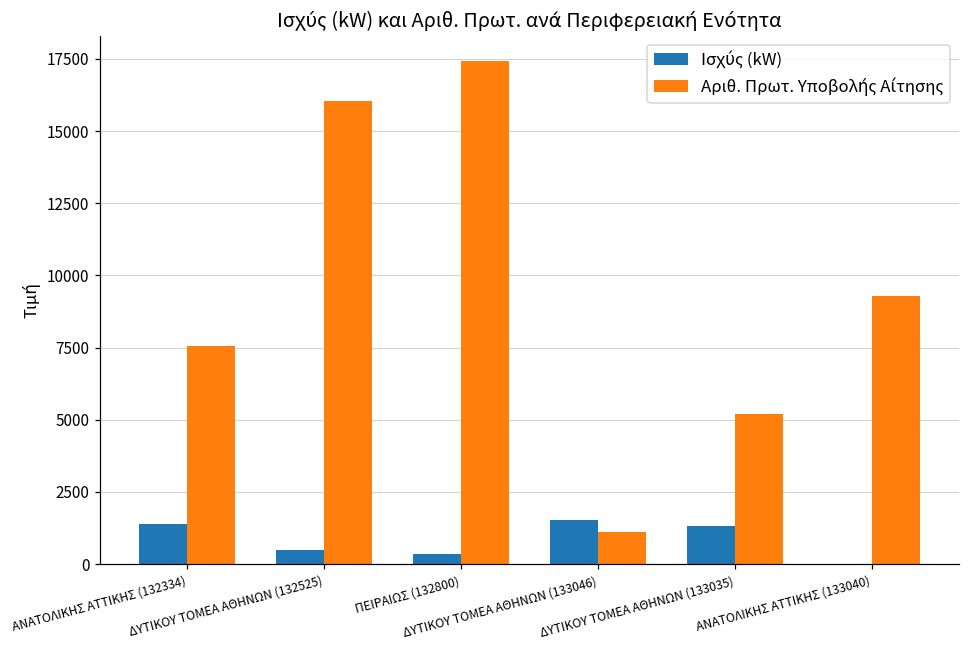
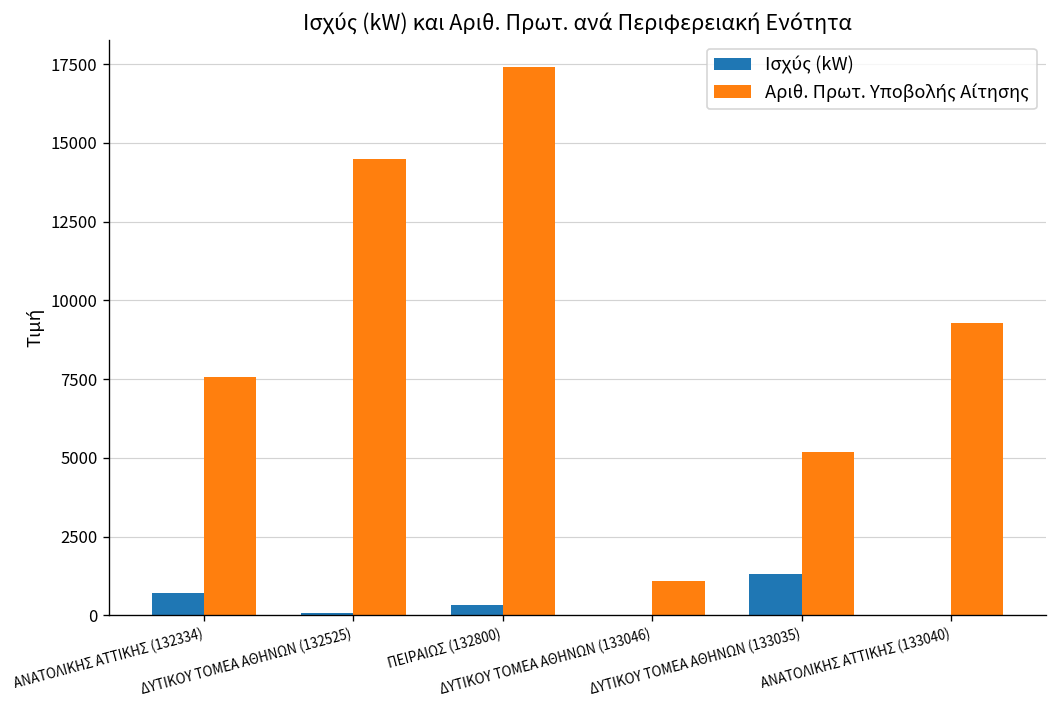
  {
    "Ισχύς (kW)": {
-     "ΑΝΑΤΟΛΙΚΗΣ ΑΤΤΙΚΗΣ (132334)": 1400,
-     "ΔΥΤΙΚΟΥ ΤΟΜΕΑ ΑΘΗΝΩΝ (132525)": 500,
+     "ΑΝΑΤΟΛΙΚΗΣ ΑΤΤΙΚΗΣ (132334)": 700,
+     "ΔΥΤΙΚΟΥ ΤΟΜΕΑ ΑΘΗΝΩΝ (132525)": 100,
      "ΠΕΙΡΑΙΩΣ (132800)": 300,
-     "ΔΥΤΙΚΟΥ ΤΟΜΕΑ ΑΘΗΝΩΝ (133046)": 1500,
+     "ΔΥΤΙΚΟΥ ΤΟΜΕΑ ΑΘΗΝΩΝ (133046)": 0,
      "ΔΥΤΙΚΟΥ ΤΟΜΕΑ ΑΘΗΝΩΝ (133035)": 1300
    },
    "Αριθ. Πρωτ. Υποβολής Αίτησης": {
      "ΑΝΑΤΟΛΙΚΗΣ ΑΤΤΙΚΗΣ (132334)": 7600,
-     "ΔΥΤΙΚΟΥ ΤΟΜΕΑ ΑΘΗΝΩΝ (132525)": 16000,
+     "ΔΥΤΙΚΟΥ ΤΟΜΕΑ ΑΘΗΝΩΝ (132525)": 14500,
      "ΠΕΙΡΑΙΩΣ (132800)": 17400,
      "ΔΥΤΙΚΟΥ ΤΟΜΕΑ ΑΘΗΝΩΝ (133046)": 1100,
      "ΔΥΤΙΚΟΥ ΤΟΜΕΑ ΑΘΗΝΩΝ (133035)": 5200,
      "ΑΝΑΤΟΛΙΚΗΣ ΑΤΤΙΚΗΣ (133040)": 9300
    }
  }
